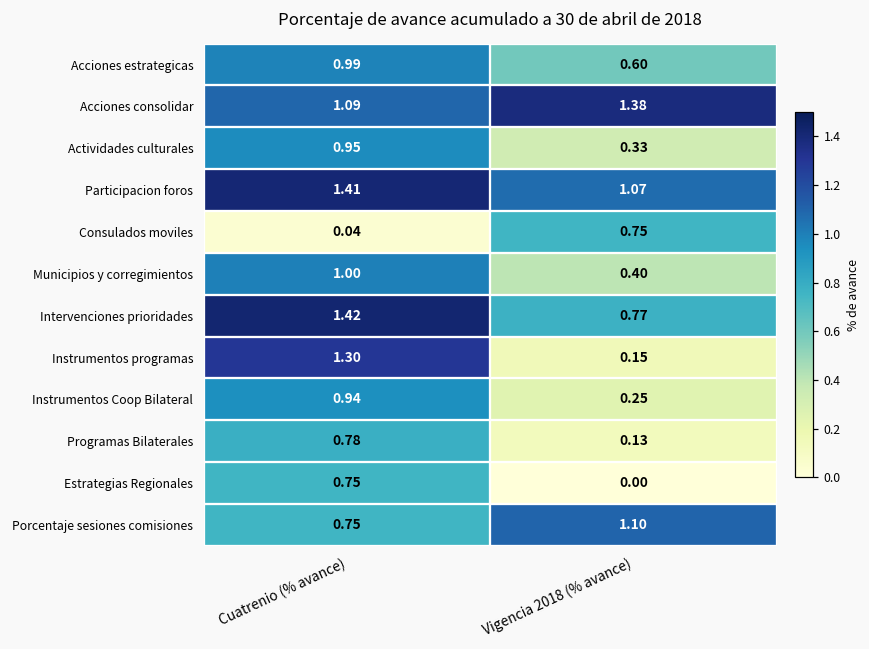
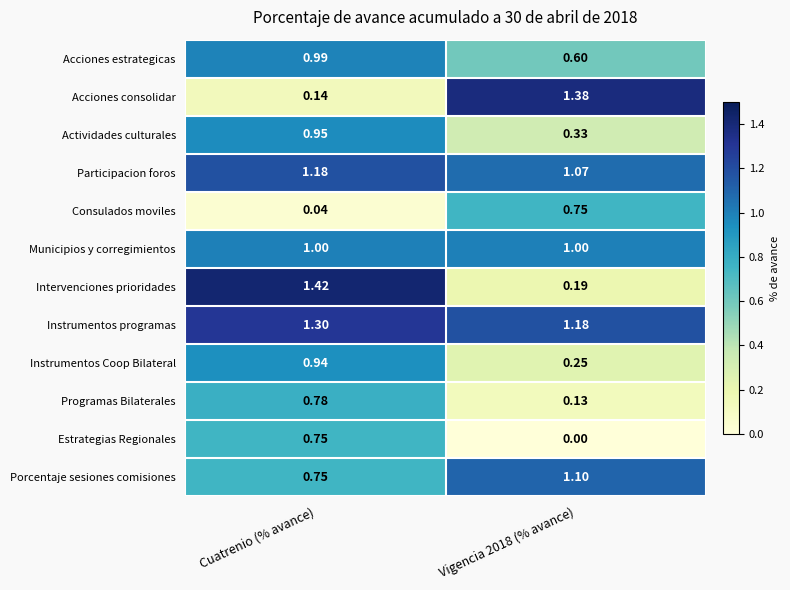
  {
    "Acciones estrategicas": {
      "Cuatrenio (% avance)": 0.99,
      "Vigencia 2018 (% avance)": 0.60
    },
    "Acciones consolidar": {
-     "Cuatrenio (% avance)": 1.09,
+     "Cuatrenio (% avance)": 0.14,
      "Vigencia 2018 (% avance)": 1.38
    },
    "Actividades culturales": {
      "Cuatrenio (% avance)": 0.95,
      "Vigencia 2018 (% avance)": 0.33
    },
    "Participacion foros": {
-     "Cuatrenio (% avance)": 1.41,
+     "Cuatrenio (% avance)": 1.18,
      "Vigencia 2018 (% avance)": 1.07
    },
    "Consulados moviles": {
      "Cuatrenio (% avance)": 0.04,
      "Vigencia 2018 (% avance)": 0.75
    },
    "Municipios y corregimientos": {
      "Cuatrenio (% avance)": 1.00,
-     "Vigencia 2018 (% avance)": 0.40
+     "Vigencia 2018 (% avance)": 1.00
    },
    "Intervenciones prioridades": {
      "Cuatrenio (% avance)": 1.42,
-     "Vigencia 2018 (% avance)": 0.77
+     "Vigencia 2018 (% avance)": 0.19
    },
    "Instrumentos programas": {
      "Cuatrenio (% avance)": 1.30,
-     "Vigencia 2018 (% avance)": 0.15
+     "Vigencia 2018 (% avance)": 1.18
    },
    "Instrumentos Coop Bilateral": {
      "Cuatrenio (% avance)": 0.94,
      "Vigencia 2018 (% avance)": 0.25
    },
    "Programas Bilaterales": {
      "Cuatrenio (% avance)": 0.78,
      "Vigencia 2018 (% avance)": 0.13
    },
    "Estrategias Regionales": {
      "Cuatrenio (% avance)": 0.75,
      "Vigencia 2018 (% avance)": 0.00
    },
    "Porcentaje sesiones comisiones": {
      "Cuatrenio (% avance)": 0.75,
      "Vigencia 2018 (% avance)": 1.10
    }
  }
